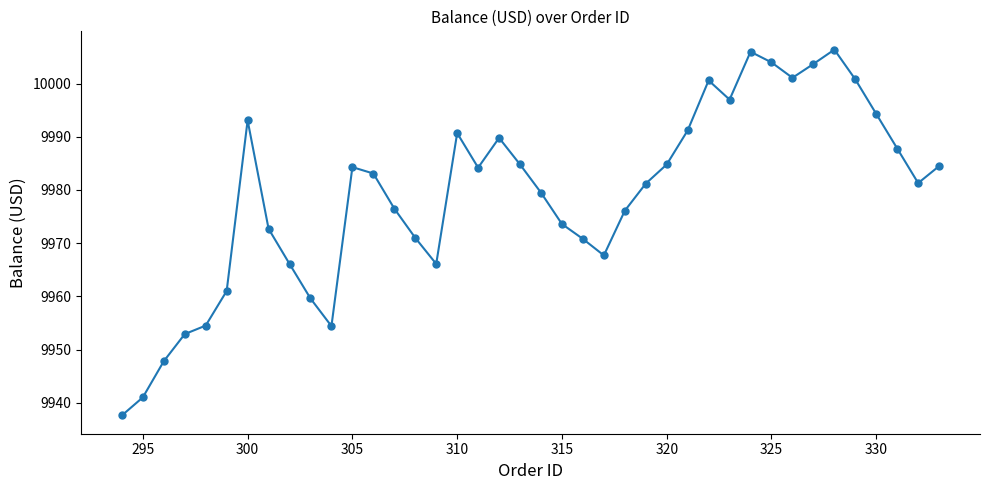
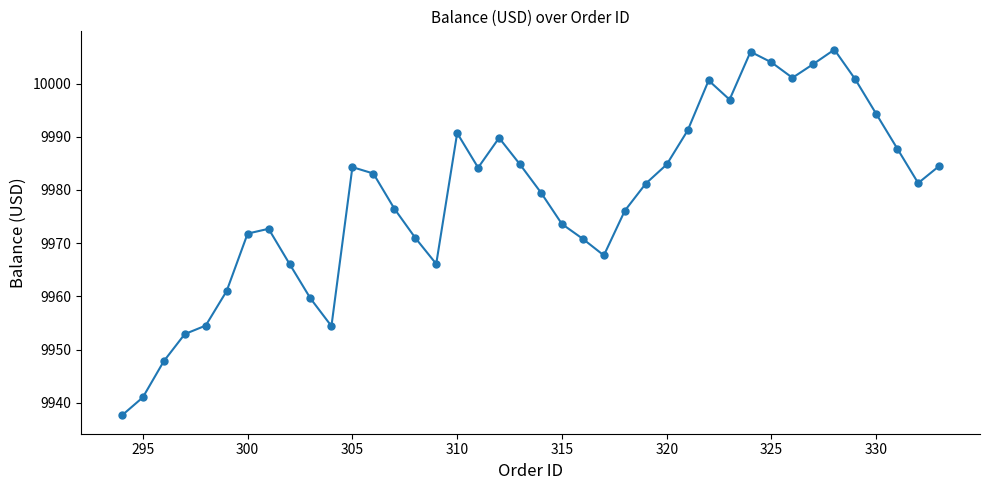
  {
    "295": 9941,
-   "300": 9993,
+   "300": 9972,
    "305": 9984,
    "310": 9991,
    "315": 9974,
    "320": 9985,
    "325": 10004,
    "330": 9994
  }
